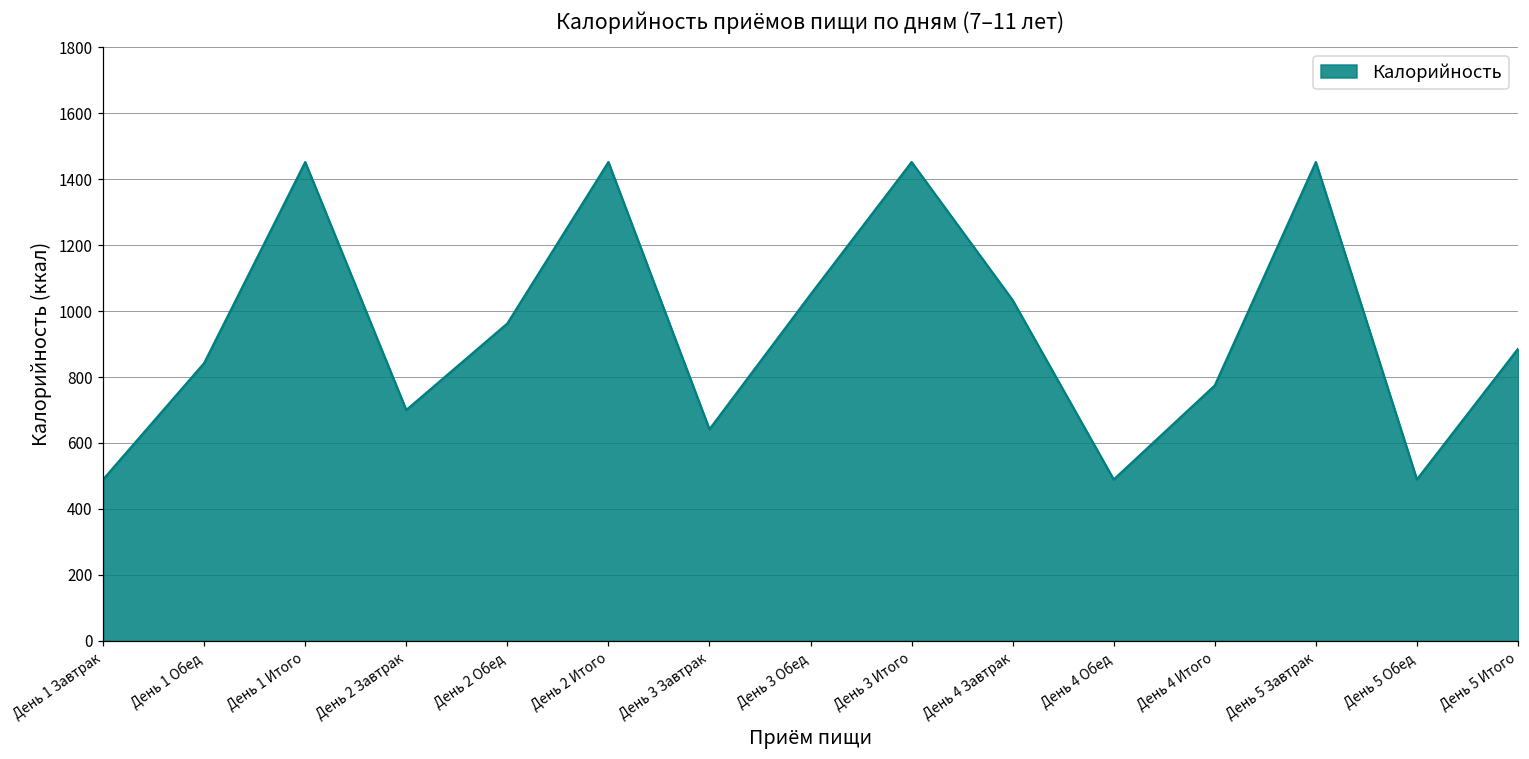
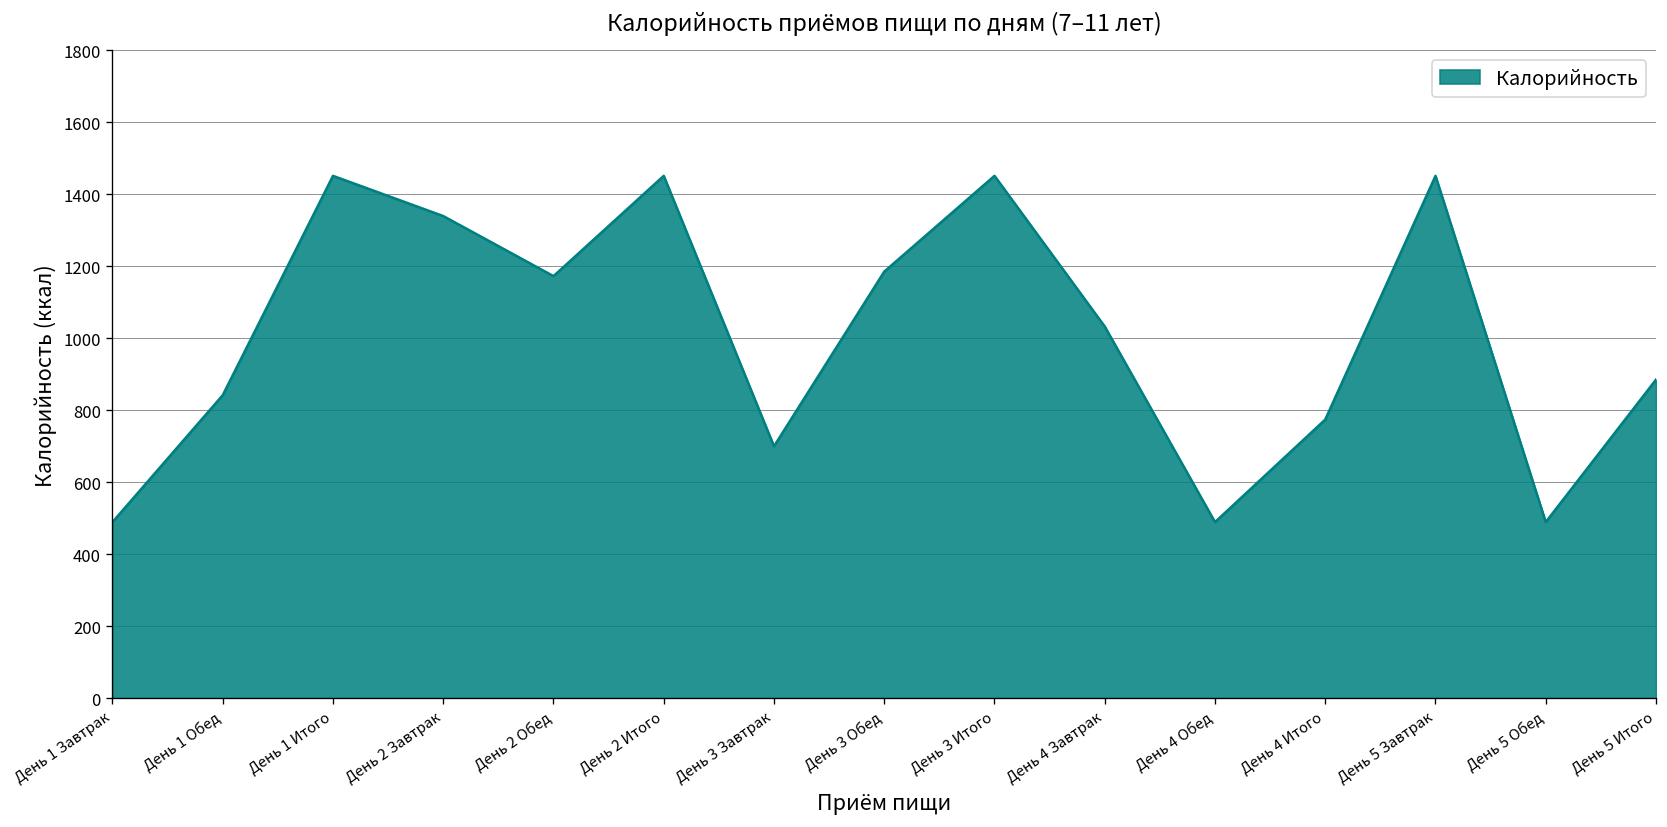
  {
    "День 1 Завтрак": 490,
    "День 1 Обед": 840,
    "День 1 Итого": 1450,
-   "День 2 Завтрак": 700,
-   "День 2 Обед": 960,
+   "День 2 Завтрак": 1340,
+   "День 2 Обед": 1170,
    "День 2 Итого": 1450,
-   "День 3 Завтрак": 640,
-   "День 3 Обед": 1050,
+   "День 3 Завтрак": 700,
+   "День 3 Обед": 1190,
    "День 3 Итого": 1450,
    "День 4 Завтрак": 1030,
    "День 4 Обед": 490,
    "День 4 Итого": 770,
    "День 5 Завтрак": 1450,
    "День 5 Обед": 490,
    "День 5 Итого": 890
  }
